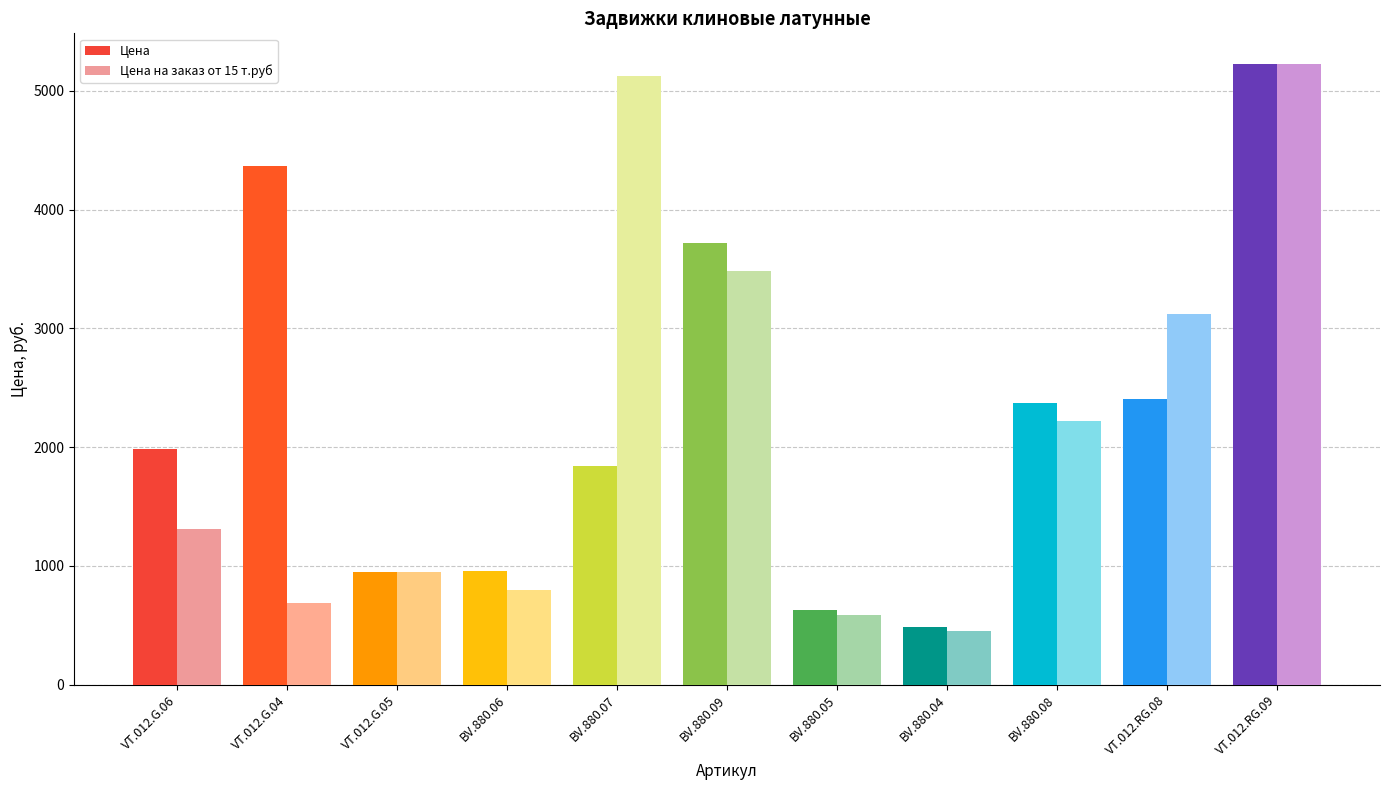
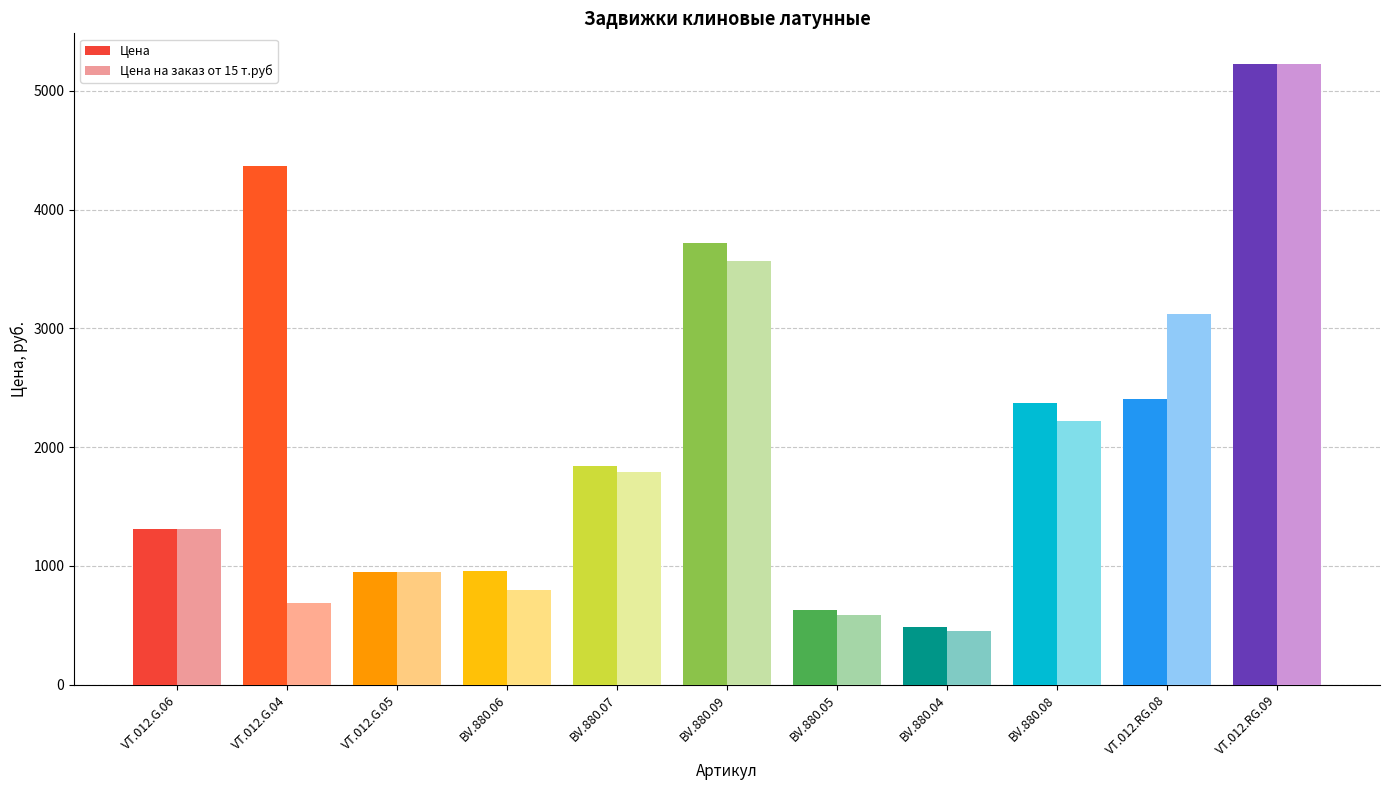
  {
    "Цена": {
-     "VT.012.G.06": 1980,
+     "VT.012.G.06": 1310,
      "VT.012.G.04": 4370,
      "VT.012.G.05": 950,
      "BV.880.06": 950,
      "BV.880.07": 1840,
      "BV.880.09": 3710,
      "BV.880.05": 630,
      "BV.880.04": 480,
      "BV.880.08": 2370,
      "VT.012.RG.08": 2400,
      "VT.012.RG.09": 5220
    },
    "Цена на заказ от 15 т.руб": {
      "VT.012.G.06": 1310,
      "VT.012.G.04": 680,
      "VT.012.G.05": 950,
      "BV.880.06": 790,
-     "BV.880.07": 5120,
-     "BV.880.09": 3480,
+     "BV.880.07": 1790,
+     "BV.880.09": 3570,
      "BV.880.05": 590,
      "BV.880.04": 450,
      "BV.880.08": 2220,
      "VT.012.RG.08": 3120,
      "VT.012.RG.09": 5220
    }
  }
